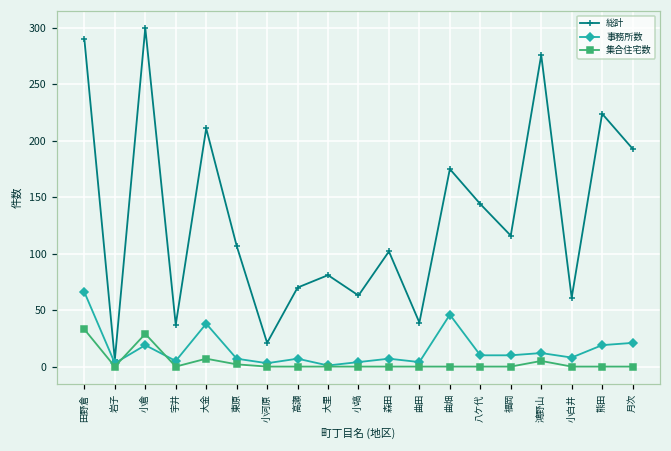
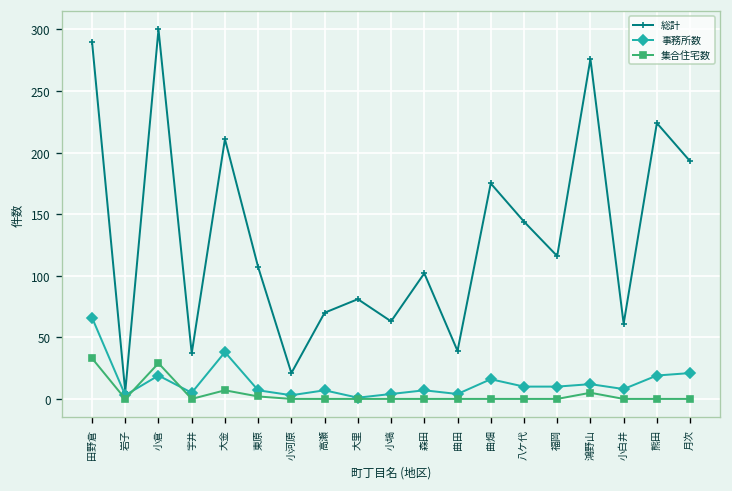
  {
    "総計": {
      "田野倉": 290,
      "岩子": 6,
      "小倉": 300,
      "宇井": 37,
      "大金": 211,
      "東原": 107,
      "小河原": 21,
      "高瀬": 70,
      "大里": 81,
      "小塙": 63,
      "森田": 102,
      "曲田": 39,
      "曲畑": 175,
      "八ケ代": 144,
      "福岡": 116,
      "鴻野山": 276,
      "小白井": 61,
      "熊田": 224,
      "月次": 193
    },
    "事務所数": {
      "田野倉": 66,
      "岩子": 3,
      "小倉": 19,
      "宇井": 5,
      "大金": 38,
      "東原": 7,
      "小河原": 3,
      "高瀬": 7,
      "小塙": 4,
      "森田": 7,
      "曲田": 4,
-     "曲畑": 46,
+     "曲畑": 16,
      "八ケ代": 10,
      "福岡": 10,
      "鴻野山": 12,
      "小白井": 8,
      "熊田": 19,
      "月次": 21
    },
    "集合住宅数": {
      "田野倉": 33,
      "岩子": 0,
      "小倉": 29,
      "宇井": 0,
      "大金": 7,
      "東原": 2,
      "小河原": 0,
      "高瀬": 0,
      "小塙": 0,
      "森田": 0,
      "曲田": 0,
      "曲畑": 0,
      "八ケ代": 0,
      "福岡": 0,
      "鴻野山": 5,
      "小白井": 0,
      "熊田": 0,
      "月次": 0
    }
  }
